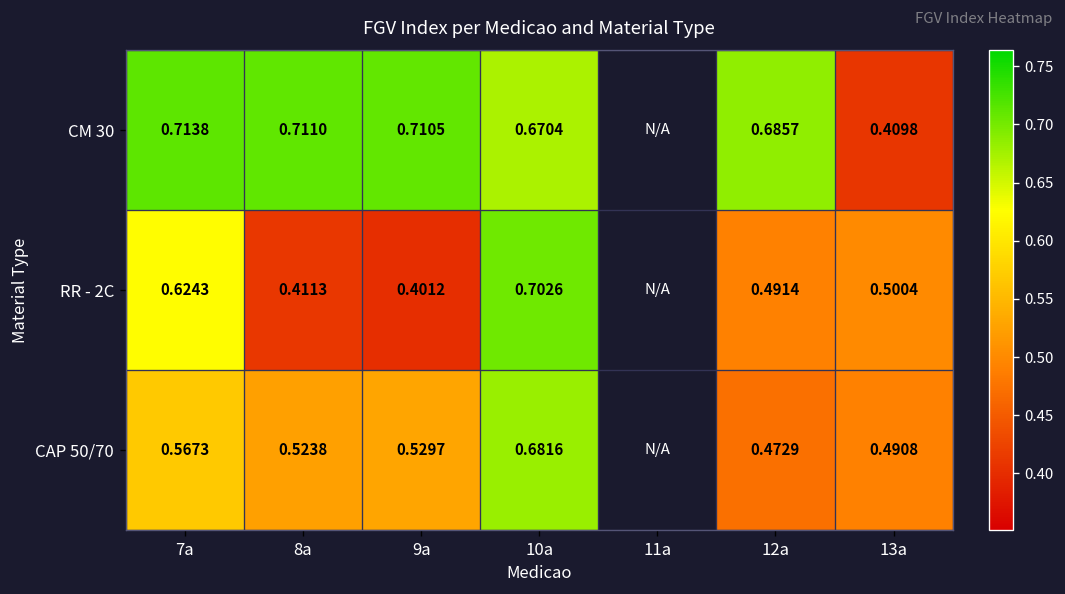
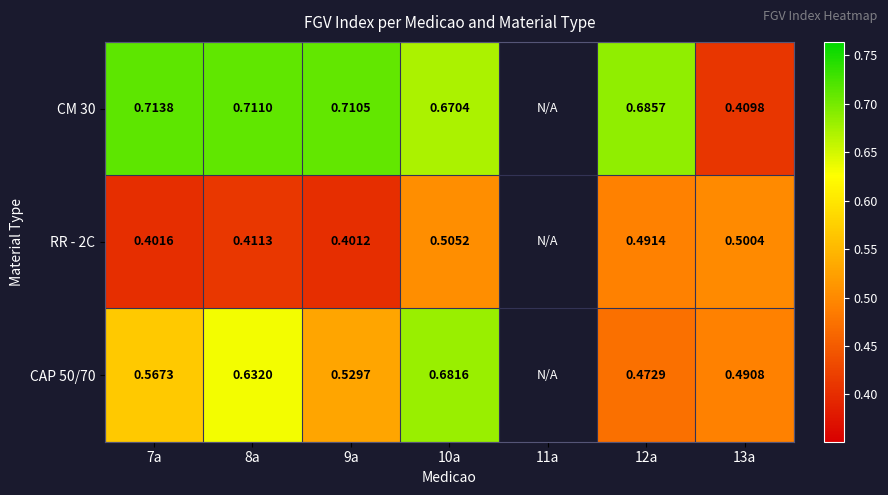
  {
    "CM 30": {
      "7a": 0.7138,
      "8a": 0.7110,
      "9a": 0.7105,
      "10a": 0.6704,
      "12a": 0.6857,
      "13a": 0.4098
    },
    "RR - 2C": {
-     "7a": 0.6243,
+     "7a": 0.4016,
      "8a": 0.4113,
      "9a": 0.4012,
-     "10a": 0.7026,
+     "10a": 0.5052,
      "12a": 0.4914,
      "13a": 0.5004
    },
    "CAP 50/70": {
      "7a": 0.5673,
-     "8a": 0.5238,
+     "8a": 0.6320,
      "9a": 0.5297,
      "10a": 0.6816,
      "12a": 0.4729,
      "13a": 0.4908
    }
  }
